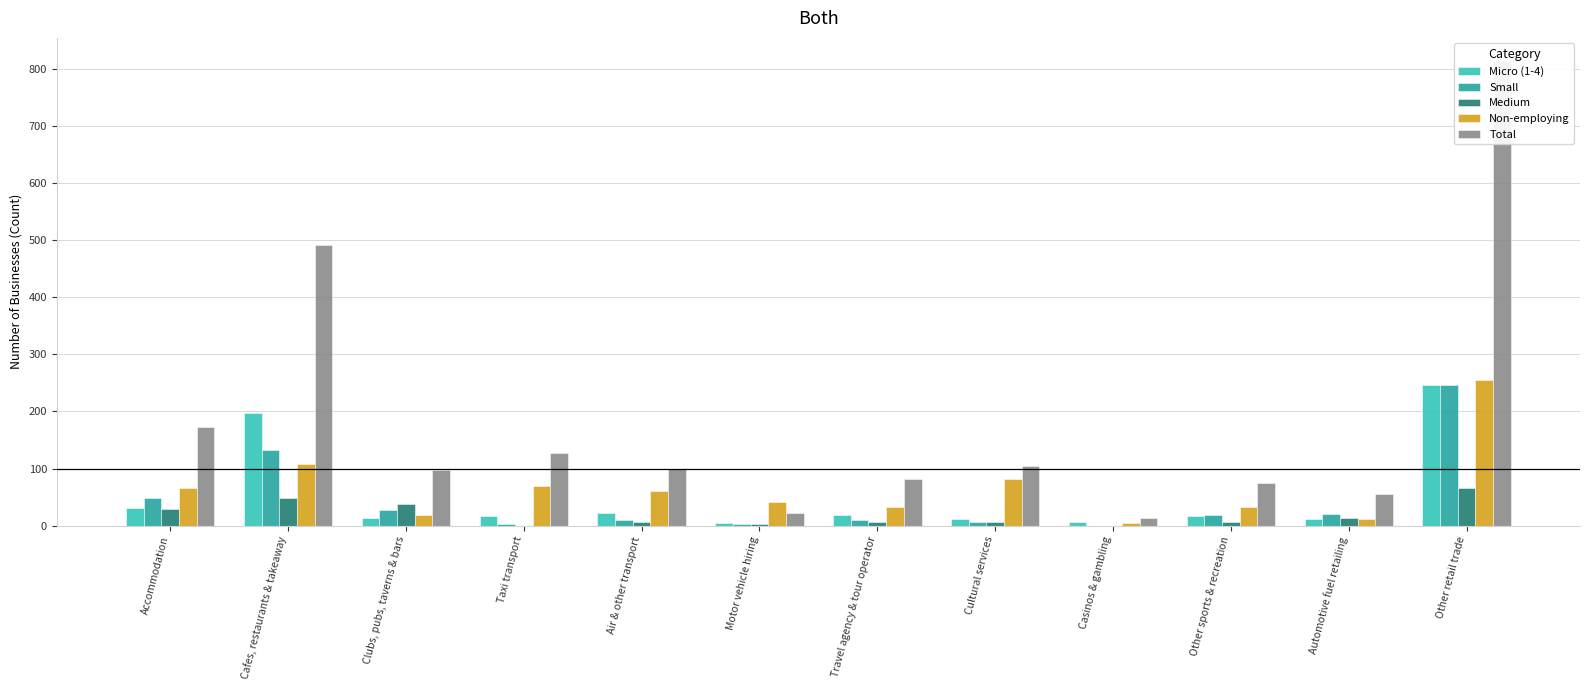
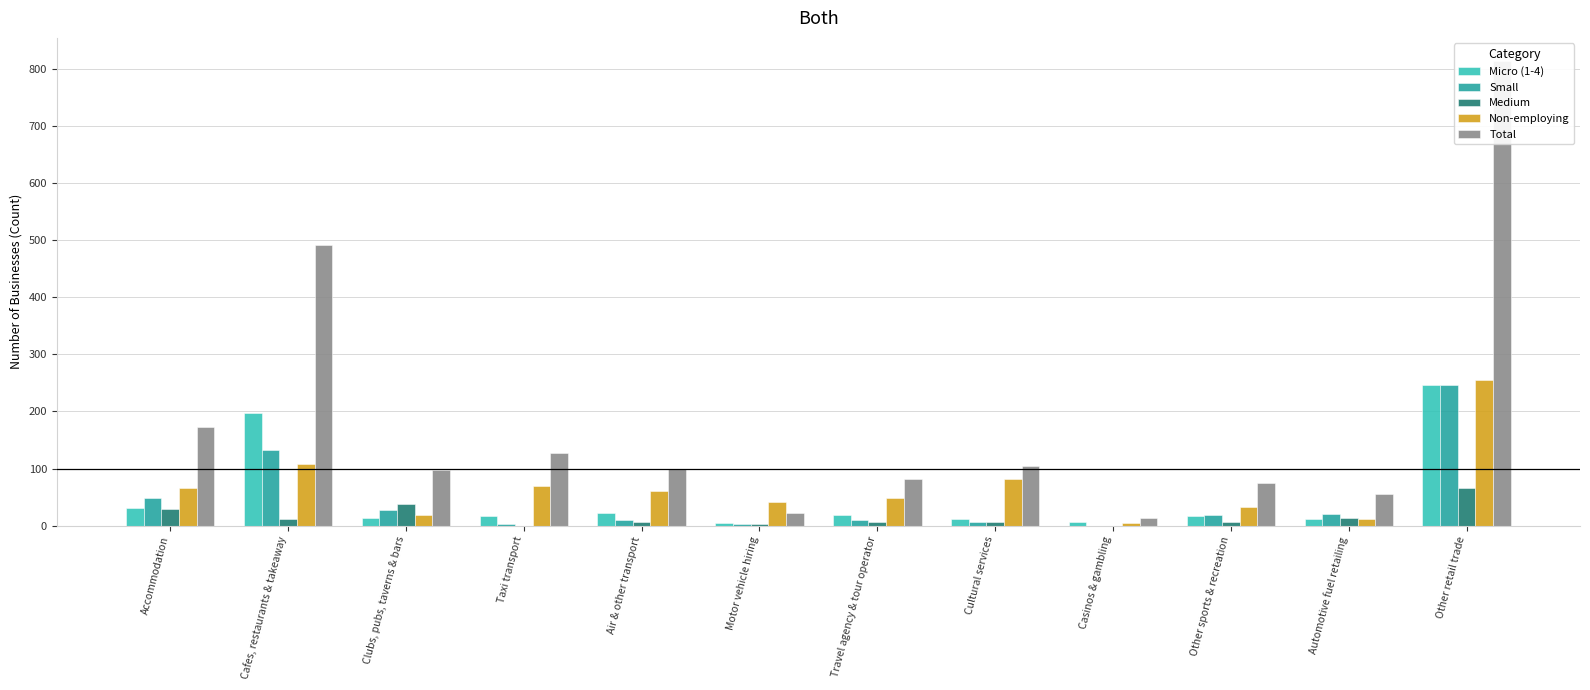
  {
    "Medium": {
      "Accommodation": 30,
-     "Cafes, restaurants & takeaway": 50,
+     "Cafes, restaurants & takeaway": 10,
      "Clubs, pubs, taverns & bars": 40,
      "Taxi transport": 0,
      "Air & other transport": 10,
      "Travel agency & tour operator": 10,
      "Cultural services": 10,
      "Casinos & gambling": 0,
      "Other sports & recreation": 10,
      "Automotive fuel retailing": 10,
      "Other retail trade": 70
    },
    "Non-employing": {
      "Accommodation": 70,
      "Cafes, restaurants & takeaway": 110,
      "Clubs, pubs, taverns & bars": 20,
      "Taxi transport": 70,
      "Air & other transport": 60,
      "Motor vehicle hiring": 40,
-     "Travel agency & tour operator": 30,
+     "Travel agency & tour operator": 50,
      "Cultural services": 80,
      "Casinos & gambling": 10,
      "Other sports & recreation": 30,
      "Automotive fuel retailing": 10,
      "Other retail trade": 260
    },
    "Total": {
      "Accommodation": 170,
      "Cafes, restaurants & takeaway": 490,
      "Clubs, pubs, taverns & bars": 100,
      "Taxi transport": 130,
      "Air & other transport": 100,
      "Motor vehicle hiring": 20,
      "Travel agency & tour operator": 80,
      "Cultural services": 110,
      "Casinos & gambling": 10,
      "Other sports & recreation": 80,
      "Automotive fuel retailing": 60
    }
  }
